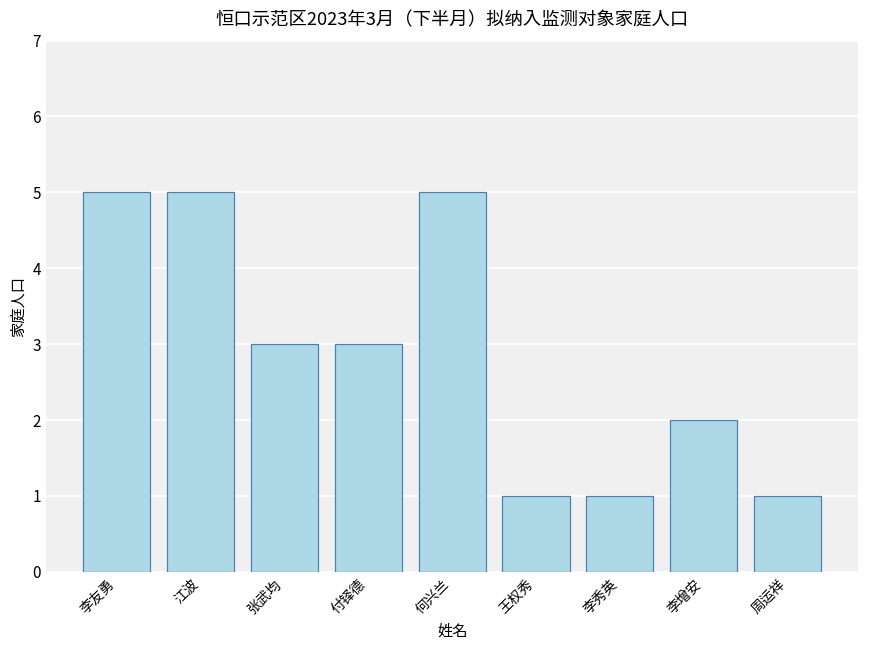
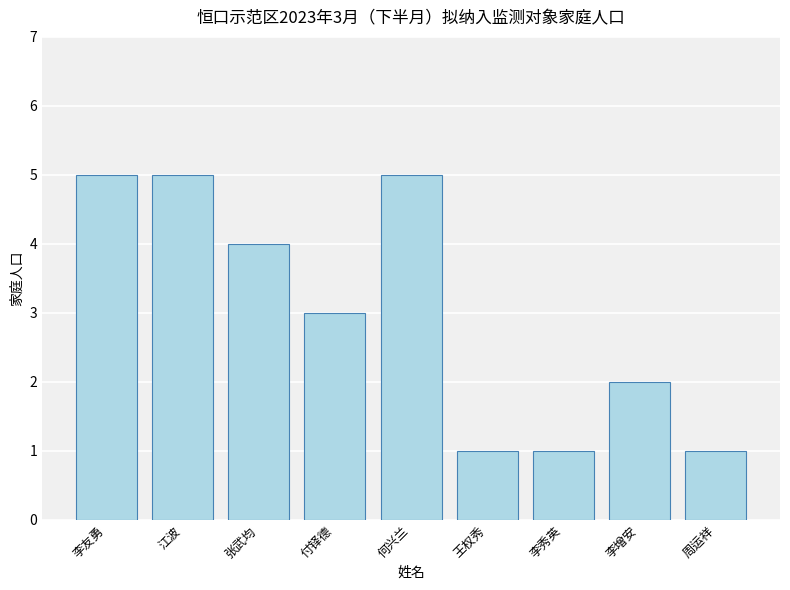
  {
    "李友勇": 5,
    "江波": 5,
-   "张武均": 3,
+   "张武均": 4,
    "付铎德": 3,
    "何兴兰": 5,
    "王权秀": 1,
    "李秀英": 1,
    "李增安": 2,
    "周运祥": 1
  }
